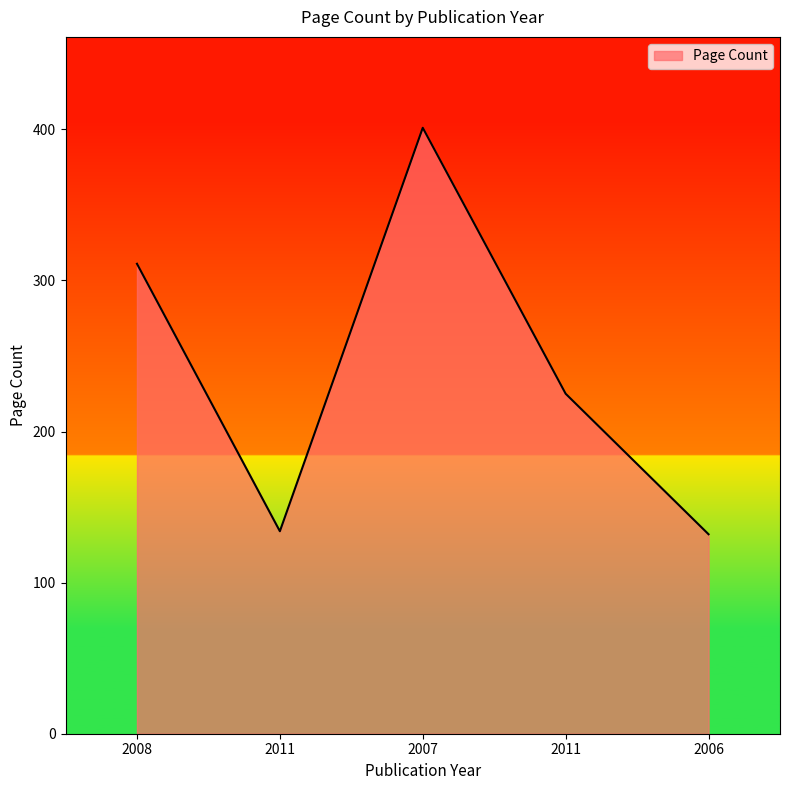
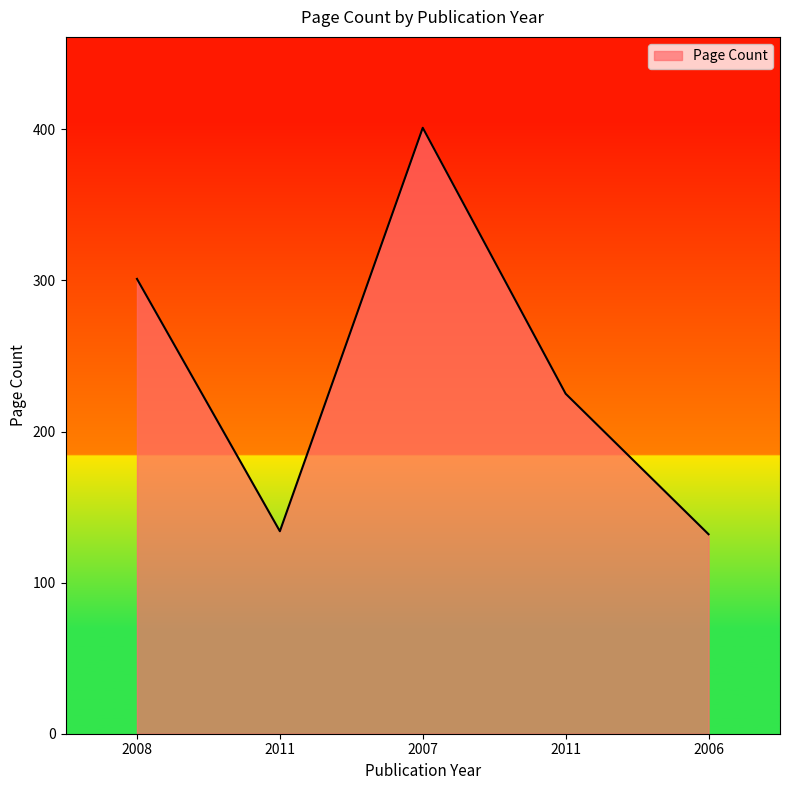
  {
-   "2008": 311,
+   "2008": 301,
    "2007": 401,
    "2006": 132
  }
